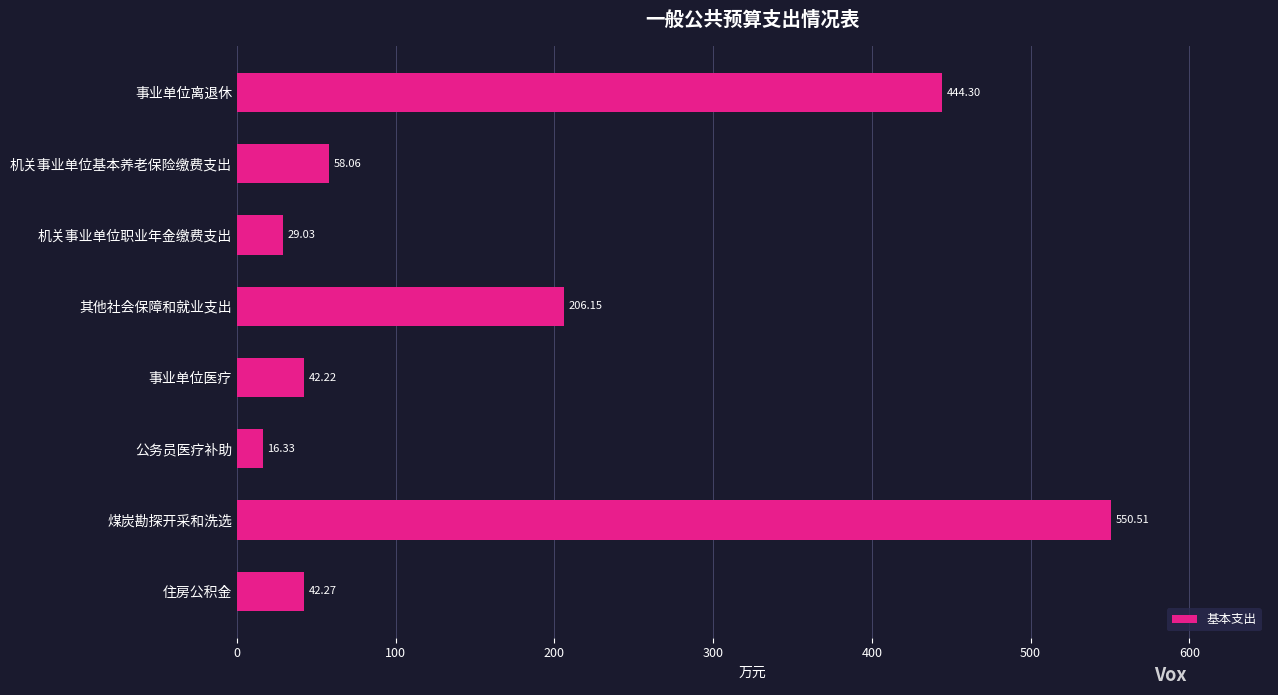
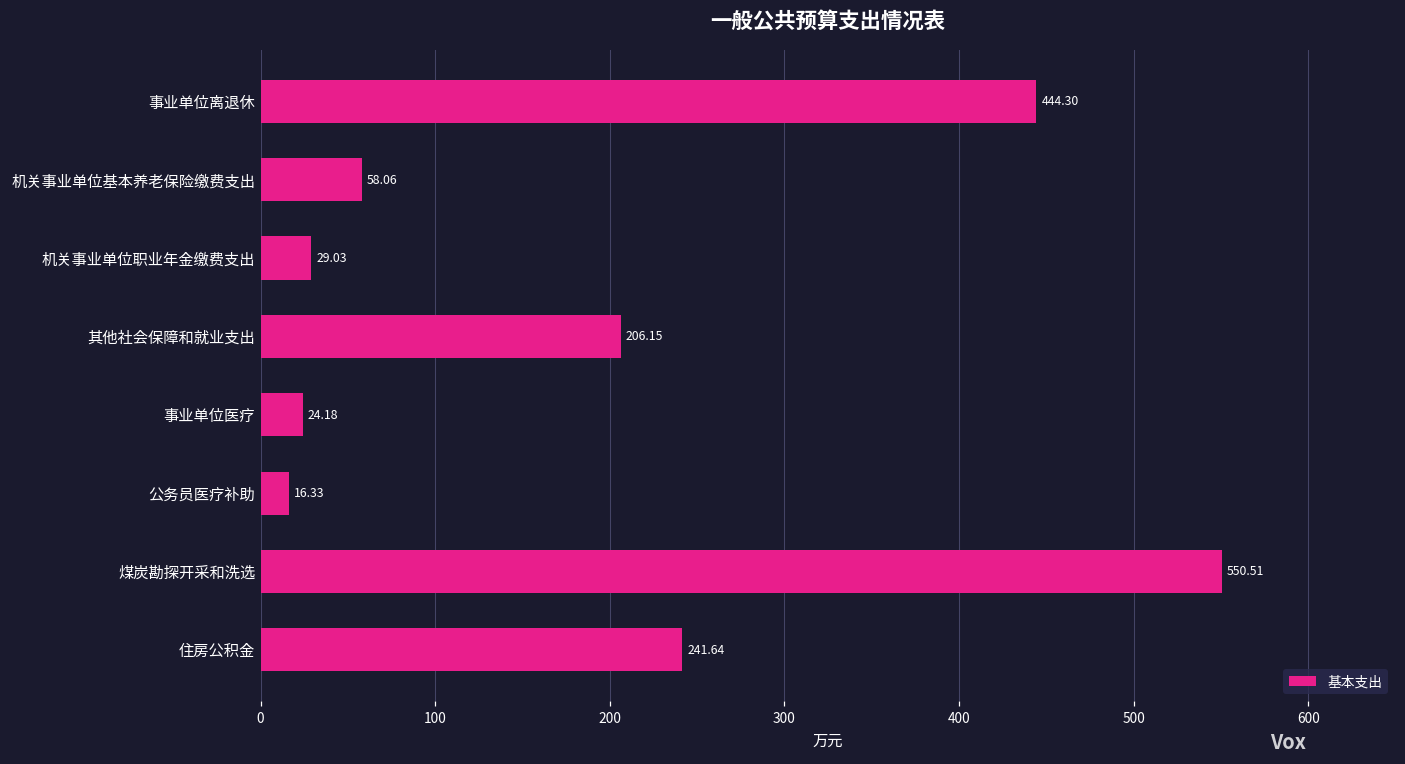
  {
    "事业单位离退休": 444.30,
    "机关事业单位基本养老保险缴费支出": 58.06,
    "机关事业单位职业年金缴费支出": 29.03,
    "其他社会保障和就业支出": 206.15,
-   "事业单位医疗": 42.22,
+   "事业单位医疗": 24.18,
    "公务员医疗补助": 16.33,
    "煤炭勘探开采和洗选": 550.51,
-   "住房公积金": 42.27
+   "住房公积金": 241.64
  }
